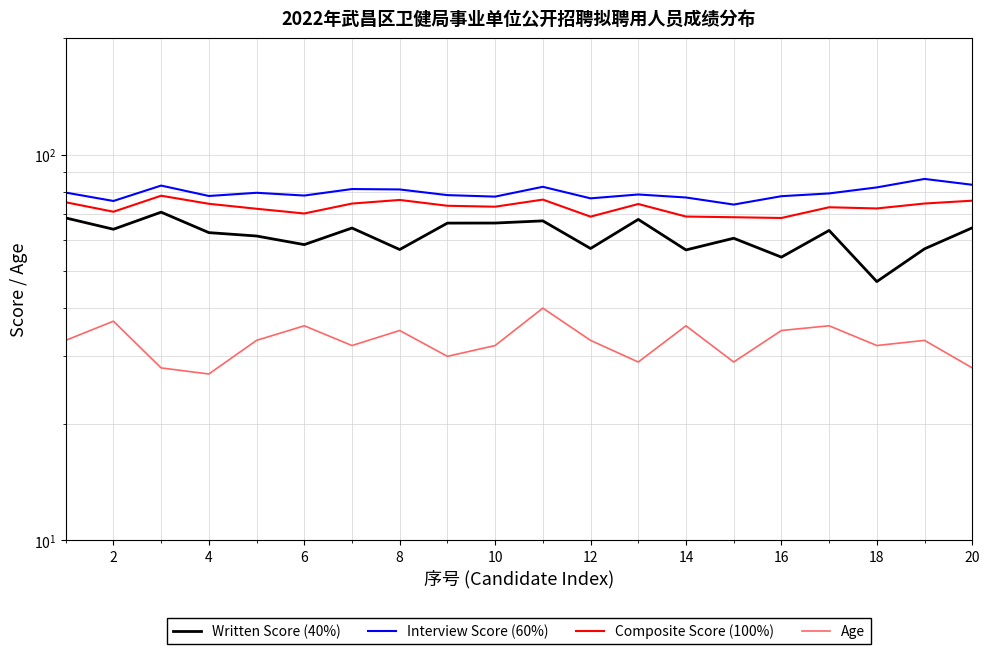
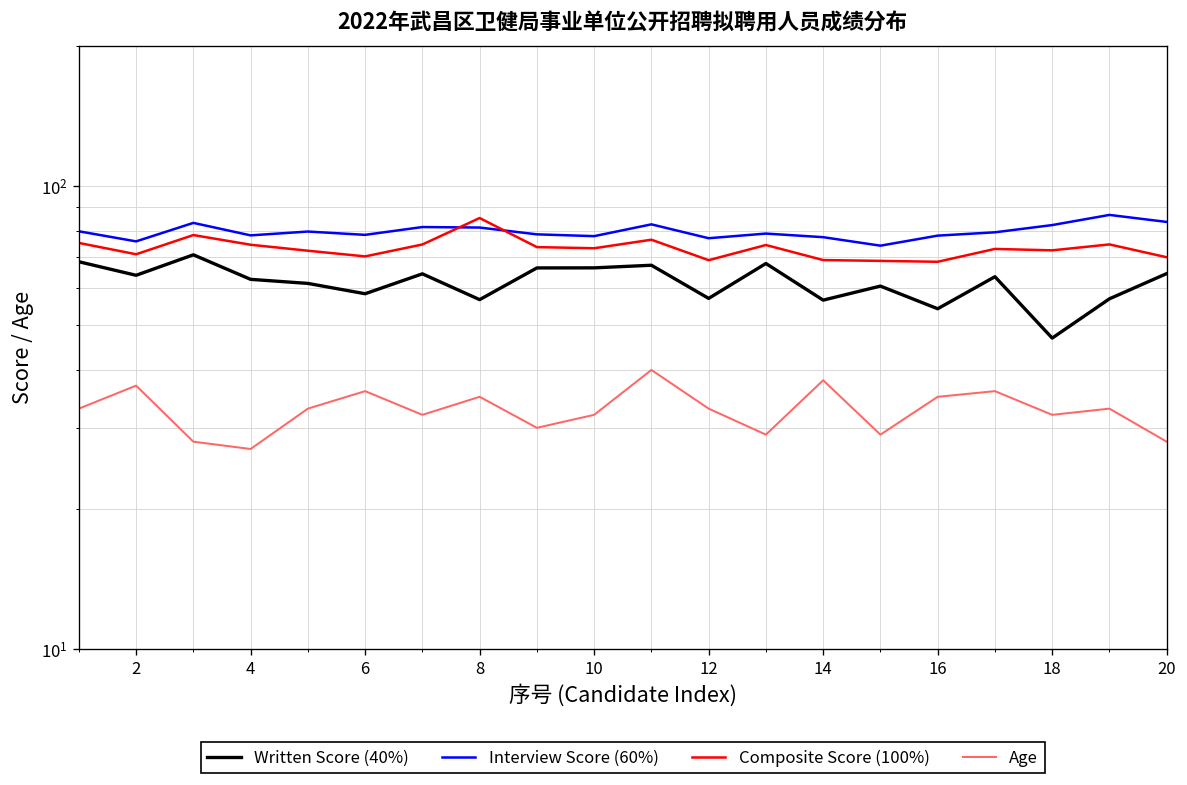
  {
    "Written Score (40%)": {
      "2": 64,
      "4": 63,
      "6": 58,
      "8": 57,
      "10": 66,
      "12": 57,
      "14": 57,
      "16": 54,
      "18": 47,
      "20": 65
    },
    "Interview Score (60%)": {
      "2": 76,
      "4": 78,
      "6": 78,
      "8": 81,
      "10": 78,
      "12": 77,
      "14": 77,
      "16": 78,
      "18": 82,
      "20": 84
    },
    "Composite Score (100%)": {
      "2": 71,
      "4": 75,
      "6": 70,
-     "8": 76,
+     "8": 85,
      "10": 73,
      "12": 69,
      "14": 69,
      "16": 68,
      "18": 72,
-     "20": 76
+     "20": 70
    },
    "Age": {
      "2": 37,
      "4": 27,
      "6": 36,
      "8": 35,
      "10": 32,
      "12": 33,
-     "14": 36,
+     "14": 38,
      "16": 35,
      "18": 32,
      "20": 28
    }
  }
